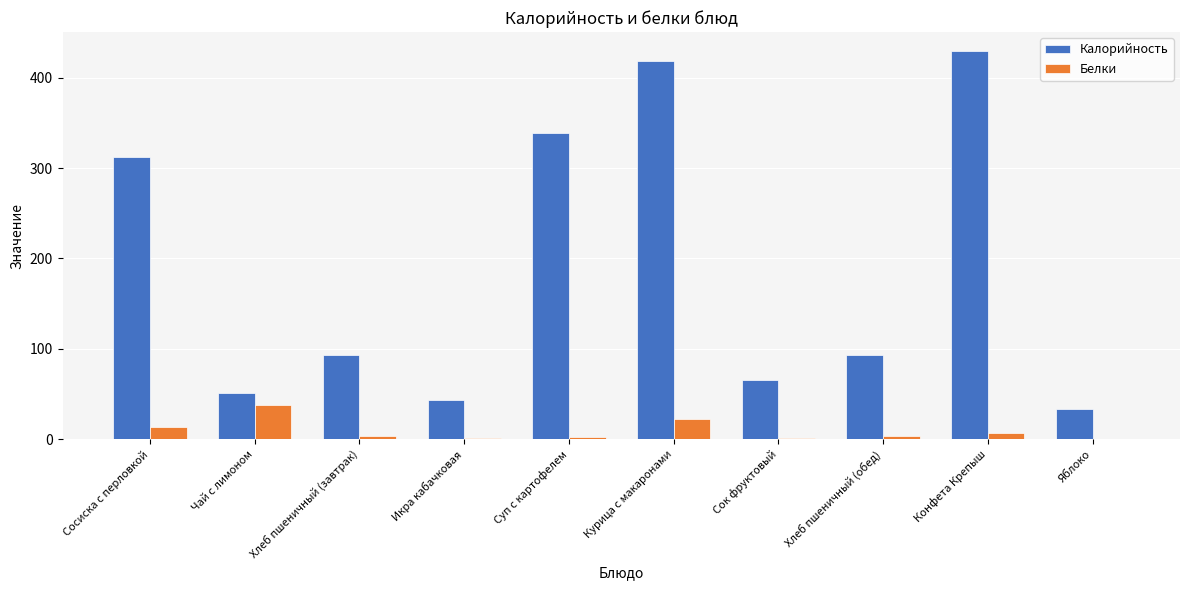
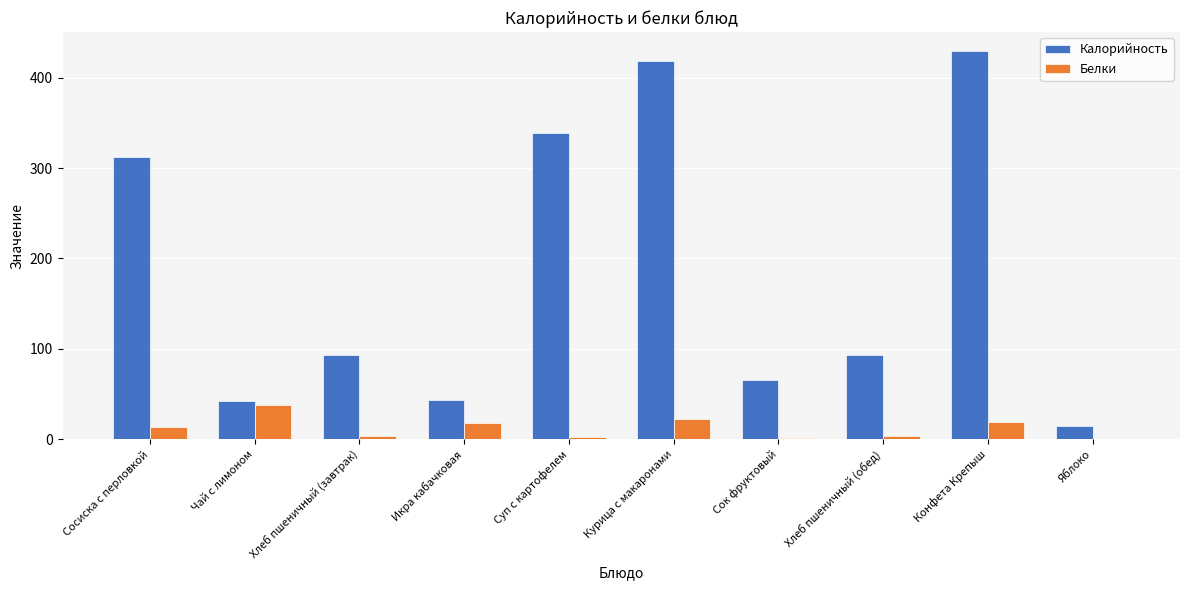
  {
    "Калорийность": {
      "Сосиска с перловкой": 310,
-     "Чай с лимоном": 50,
+     "Чай с лимоном": 40,
      "Хлеб пшеничный (завтрак)": 90,
      "Икра кабачковая": 40,
      "Суп с картофелем": 340,
      "Курица с макаронами": 420,
      "Сок фруктовый": 70,
      "Хлеб пшеничный (обед)": 90,
      "Конфета Крепыш": 430,
-     "Яблоко": 30
+     "Яблоко": 10
    },
    "Белки": {
      "Сосиска с перловкой": 10,
      "Чай с лимоном": 40,
      "Хлеб пшеничный (завтрак)": 0,
-     "Икра кабачковая": 0,
+     "Икра кабачковая": 20,
      "Курица с макаронами": 20,
      "Хлеб пшеничный (обед)": 0,
-     "Конфета Крепыш": 10
+     "Конфета Крепыш": 20
    }
  }
